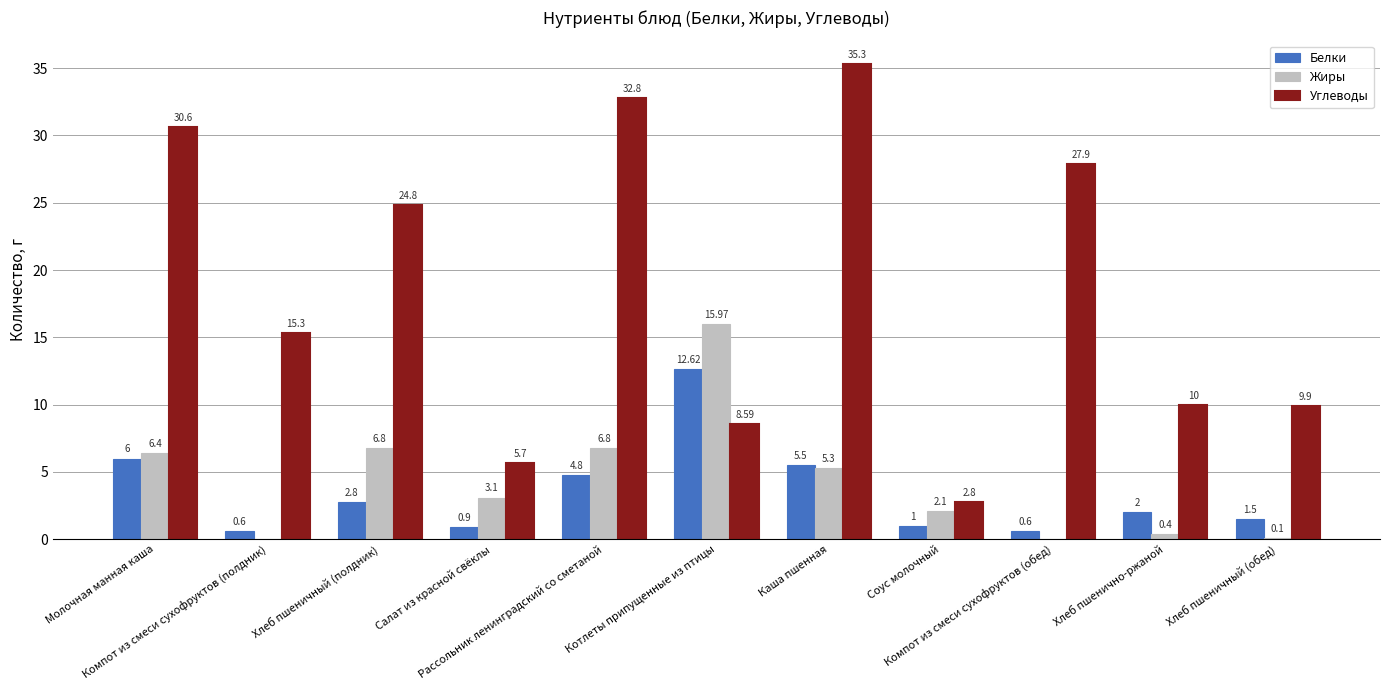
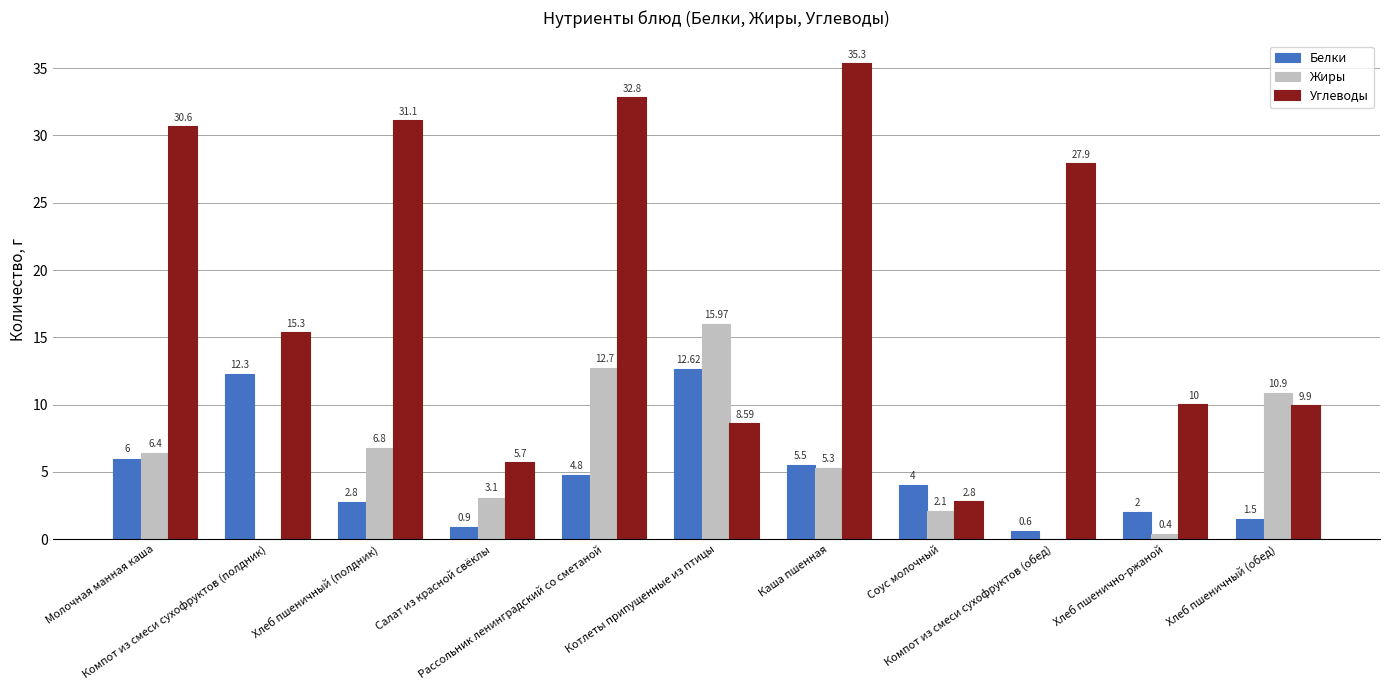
  {
    "Белки": {
      "Молочная манная каша": 6,
-     "Компот из смеси сухофруктов (полдник)": 0.6,
+     "Компот из смеси сухофруктов (полдник)": 12.3,
      "Хлеб пшеничный (полдник)": 2.8,
      "Салат из красной свёклы": 0.9,
      "Рассольник ленинградский со сметаной": 4.8,
      "Котлеты припущенные из птицы": 12.62,
      "Каша пшенная": 5.5,
-     "Соус молочный": 1,
+     "Соус молочный": 4,
      "Компот из смеси сухофруктов (обед)": 0.6,
      "Хлеб пшенично-ржаной": 2,
      "Хлеб пшеничный (обед)": 1.5
    },
    "Жиры": {
      "Молочная манная каша": 6.4,
      "Хлеб пшеничный (полдник)": 6.8,
      "Салат из красной свёклы": 3.1,
-     "Рассольник ленинградский со сметаной": 6.8,
+     "Рассольник ленинградский со сметаной": 12.7,
      "Котлеты припущенные из птицы": 15.97,
      "Каша пшенная": 5.3,
      "Соус молочный": 2.1,
      "Хлеб пшенично-ржаной": 0.4,
-     "Хлеб пшеничный (обед)": 0.1
+     "Хлеб пшеничный (обед)": 10.9
    },
    "Углеводы": {
      "Молочная манная каша": 30.6,
      "Компот из смеси сухофруктов (полдник)": 15.3,
-     "Хлеб пшеничный (полдник)": 24.8,
+     "Хлеб пшеничный (полдник)": 31.1,
      "Салат из красной свёклы": 5.7,
      "Рассольник ленинградский со сметаной": 32.8,
      "Котлеты припущенные из птицы": 8.59,
      "Каша пшенная": 35.3,
      "Соус молочный": 2.8,
      "Компот из смеси сухофруктов (обед)": 27.9,
      "Хлеб пшенично-ржаной": 10,
      "Хлеб пшеничный (обед)": 9.9
    }
  }
